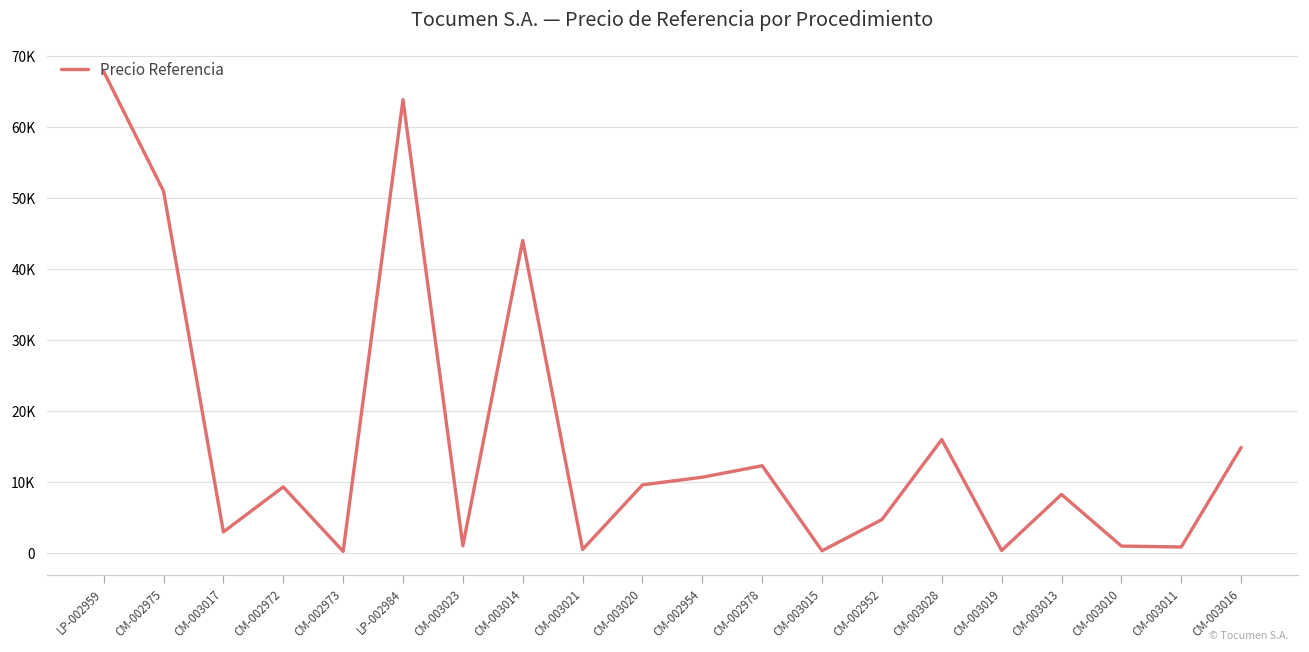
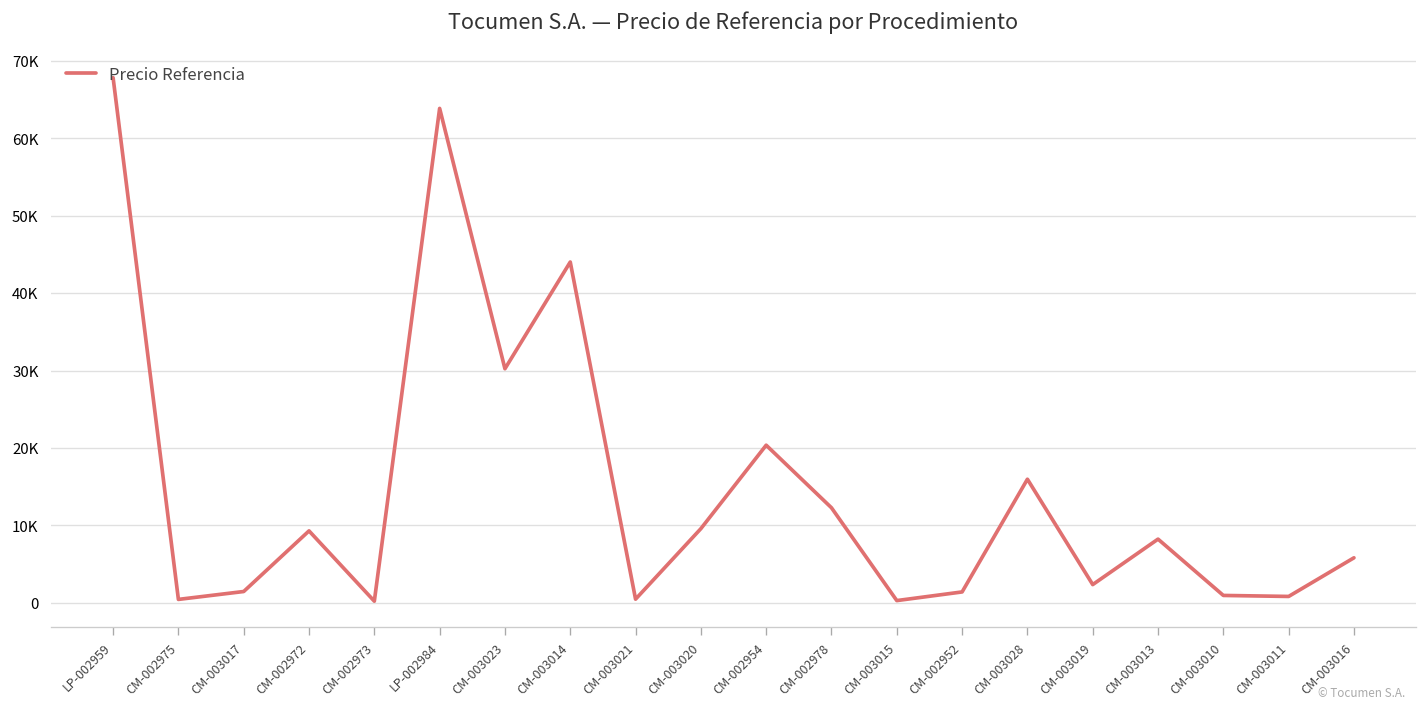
  {
    "LP-002959": 68000,
-   "CM-002975": 51000,
-   "CM-003017": 3000,
+   "CM-002975": 0,
+   "CM-003017": 1000,
    "CM-002972": 9000,
    "CM-002973": 0,
    "LP-002984": 64000,
-   "CM-003023": 1000,
+   "CM-003023": 30000,
    "CM-003014": 44000,
    "CM-003021": 0,
    "CM-003020": 10000,
-   "CM-002954": 11000,
+   "CM-002954": 20000,
    "CM-002978": 12000,
    "CM-003015": 0,
-   "CM-002952": 5000,
+   "CM-002952": 1000,
    "CM-003028": 16000,
-   "CM-003019": 0,
+   "CM-003019": 2000,
    "CM-003013": 8000,
    "CM-003010": 1000,
    "CM-003011": 1000,
-   "CM-003016": 15000
+   "CM-003016": 6000
  }
